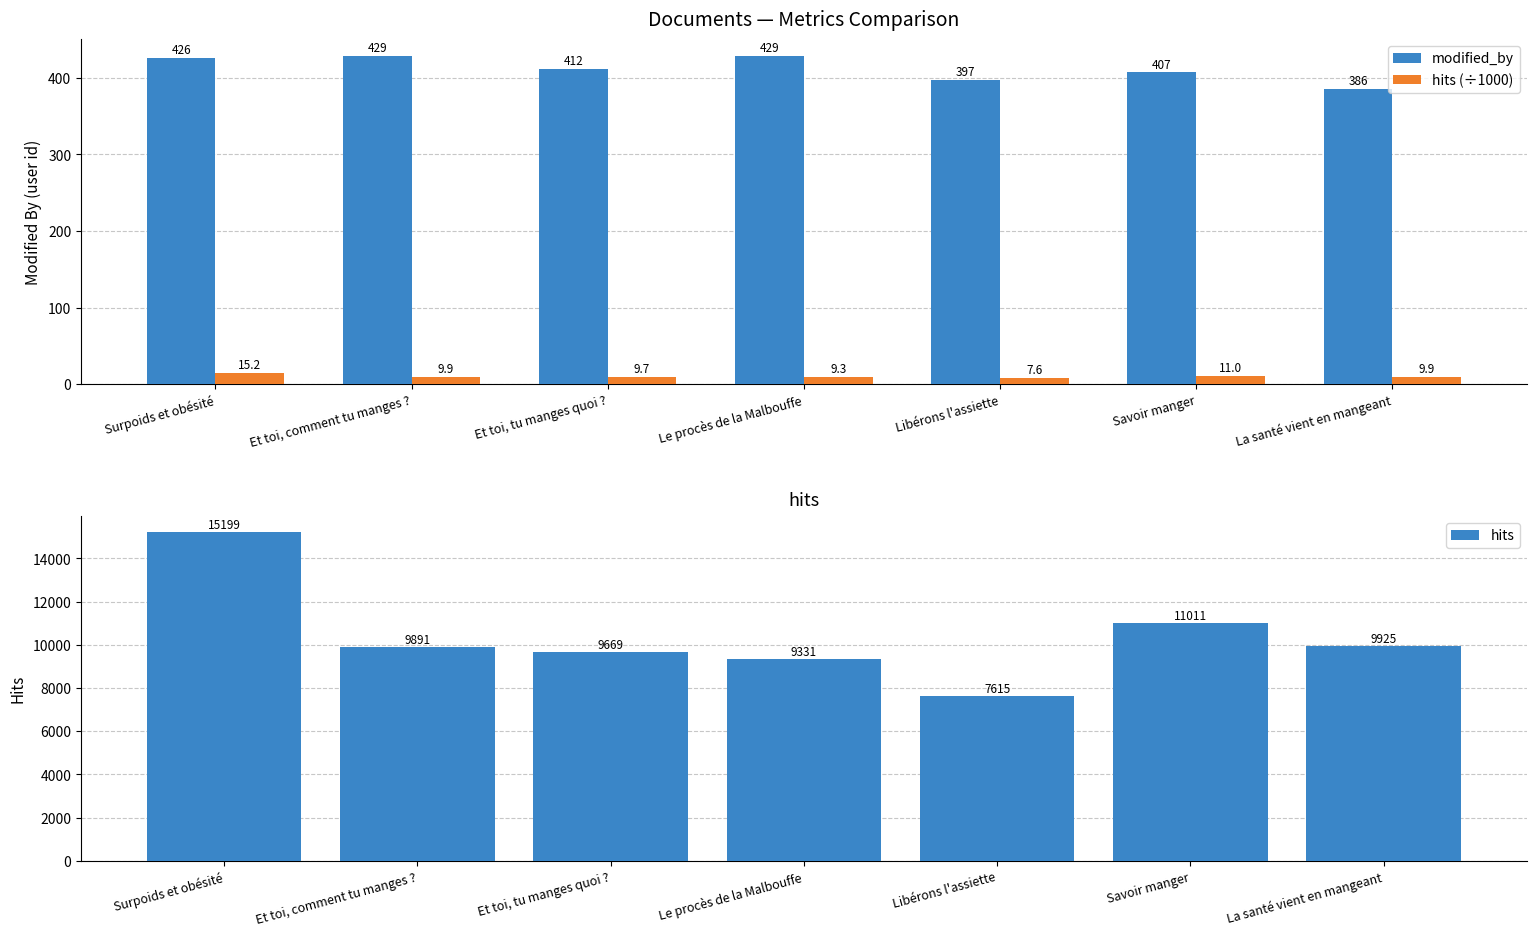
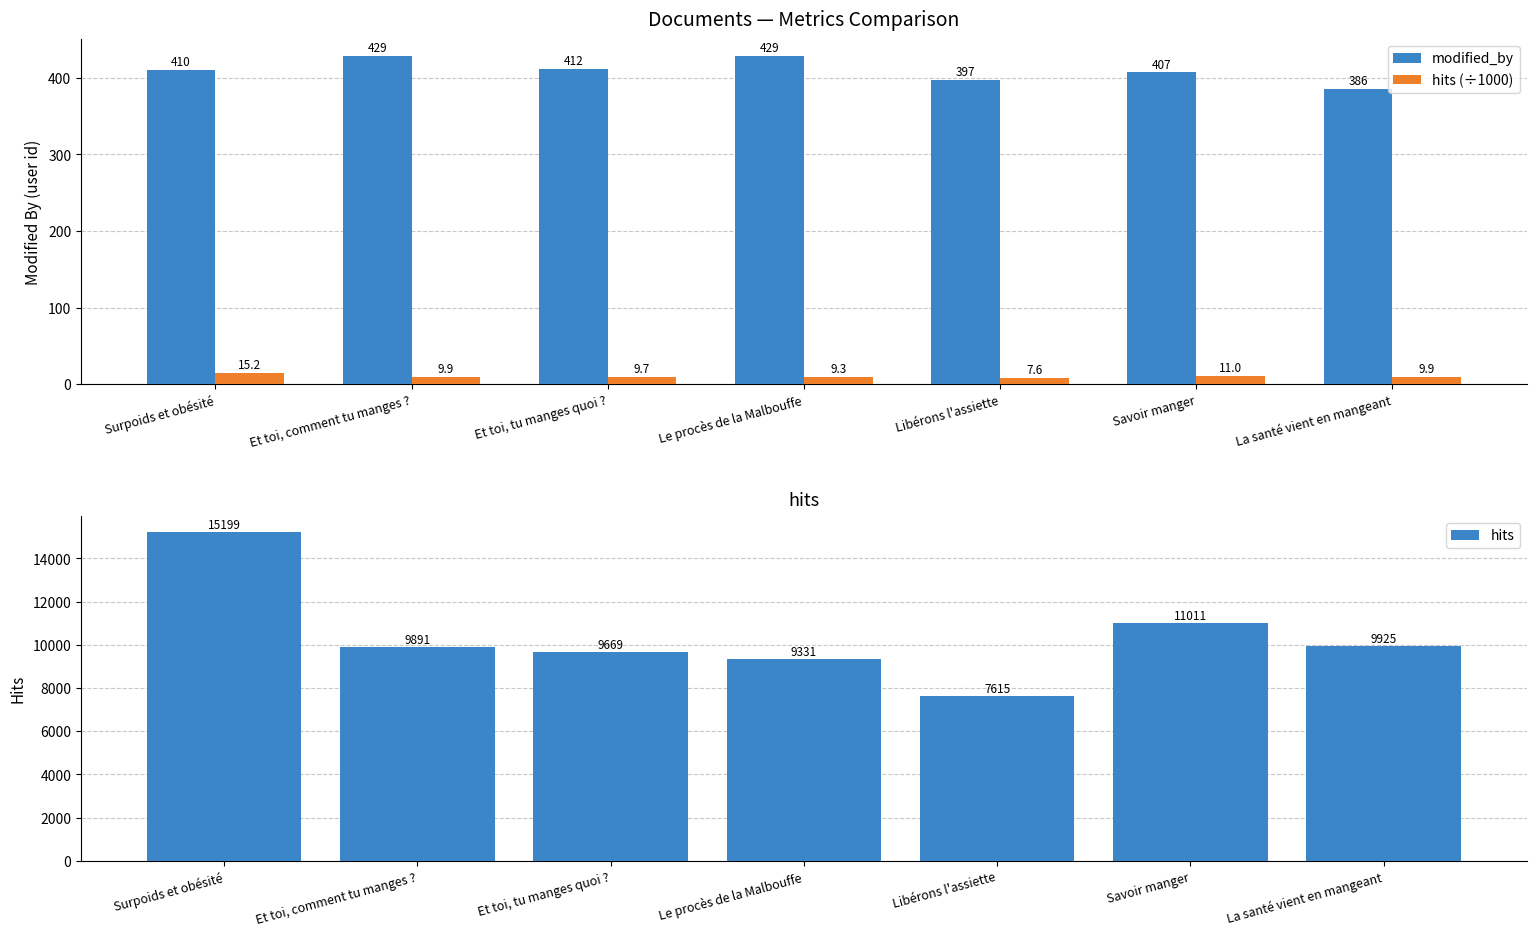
  {
    "Documents — Metrics Comparison": {
      "modified_by": {
-       "Surpoids et obésité": 426,
+       "Surpoids et obésité": 410,
        "Et toi, comment tu manges ?": 429,
        "Et toi, tu manges quoi ?": 412,
        "Le procès de la Malbouffe": 429,
        "Libérons l'assiette": 397,
        "Savoir manger": 407,
        "La santé vient en mangeant": 386
      },
      "hits (÷1000)": {
        "Surpoids et obésité": 15.2,
        "Et toi, comment tu manges ?": 9.9,
        "Et toi, tu manges quoi ?": 9.7,
        "Le procès de la Malbouffe": 9.3,
        "Libérons l'assiette": 7.6,
        "Savoir manger": 11.0,
        "La santé vient en mangeant": 9.9
      }
    },
    "hits": {
      "Surpoids et obésité": 15199,
      "Et toi, comment tu manges ?": 9891,
      "Et toi, tu manges quoi ?": 9669,
      "Le procès de la Malbouffe": 9331,
      "Libérons l'assiette": 7615,
      "Savoir manger": 11011,
      "La santé vient en mangeant": 9925
    }
  }
